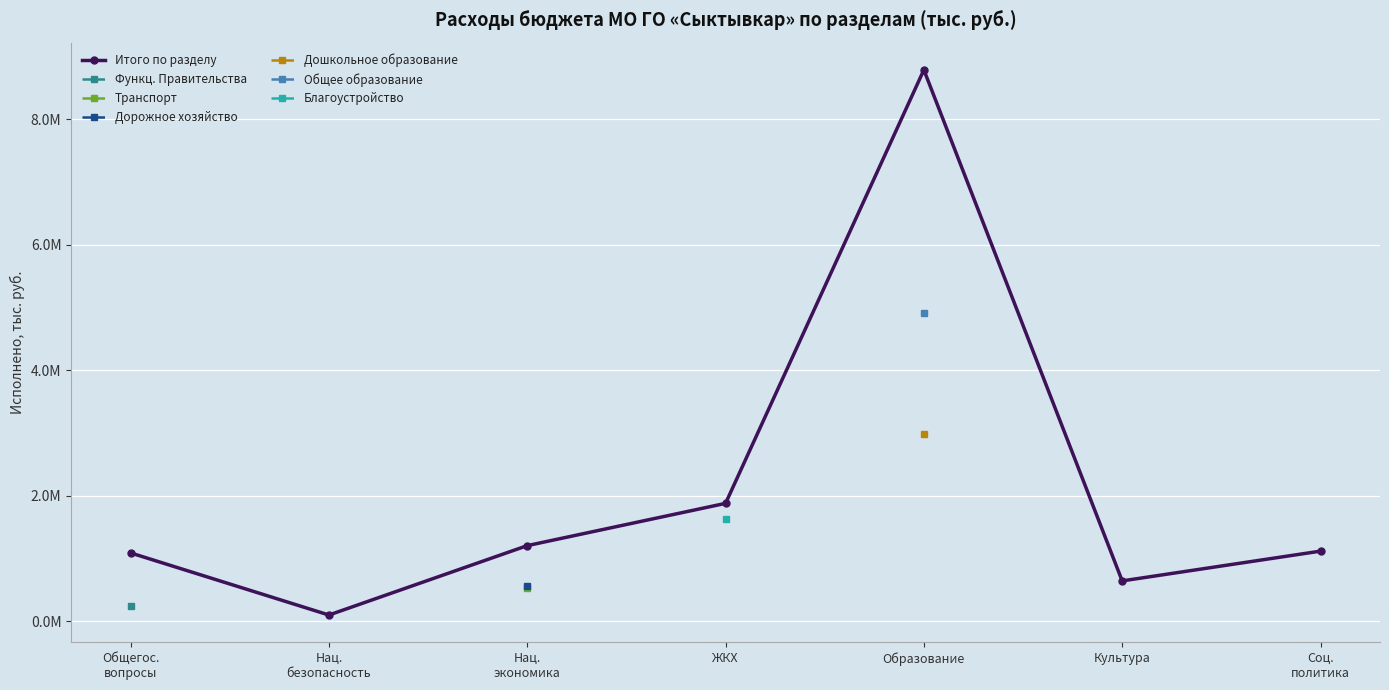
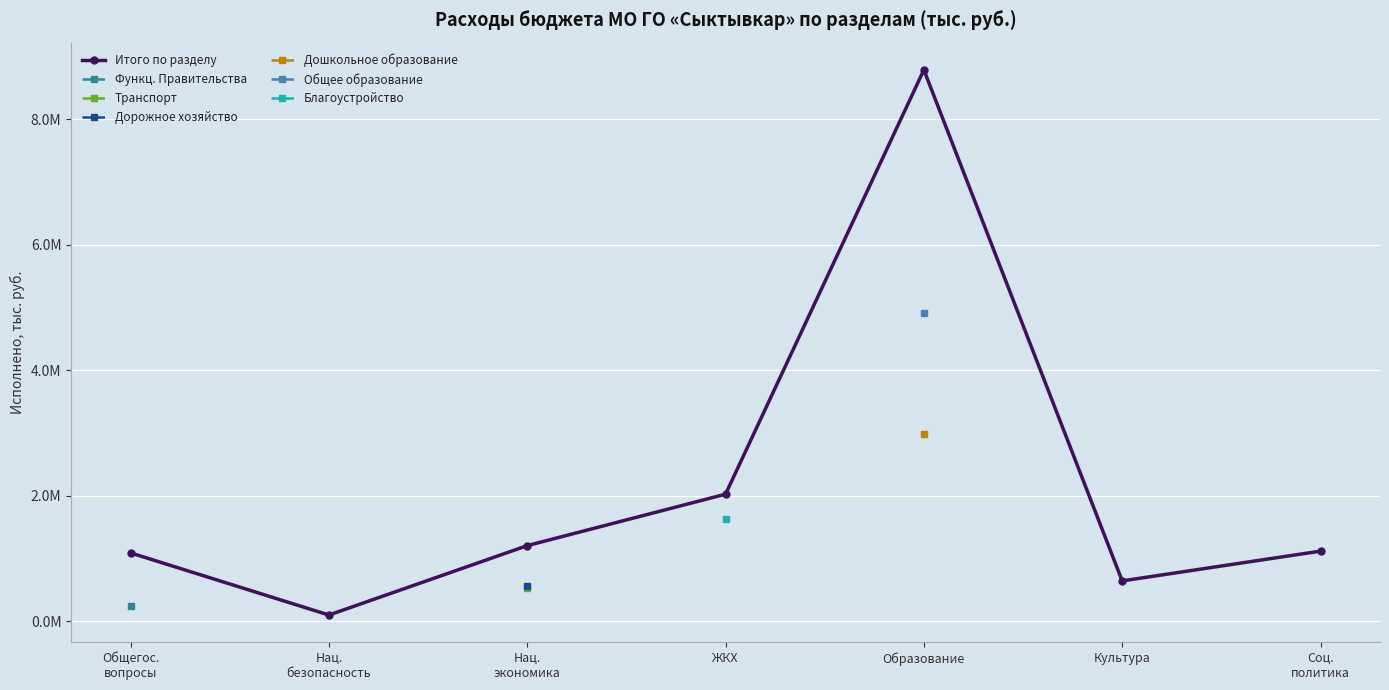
  {
    "Итого по разделу": {
      "Общегос. вопросы": 1100000,
      "Нац. безопасность": 100000,
      "Нац. экономика": 1200000,
-     "ЖКХ": 1900000,
+     "ЖКХ": 2000000,
      "Образование": 8800000,
      "Культура": 600000,
      "Соц. политика": 1100000
    },
    "Дошкольное образование": {
      "Образование": 3000000
    }
  }
